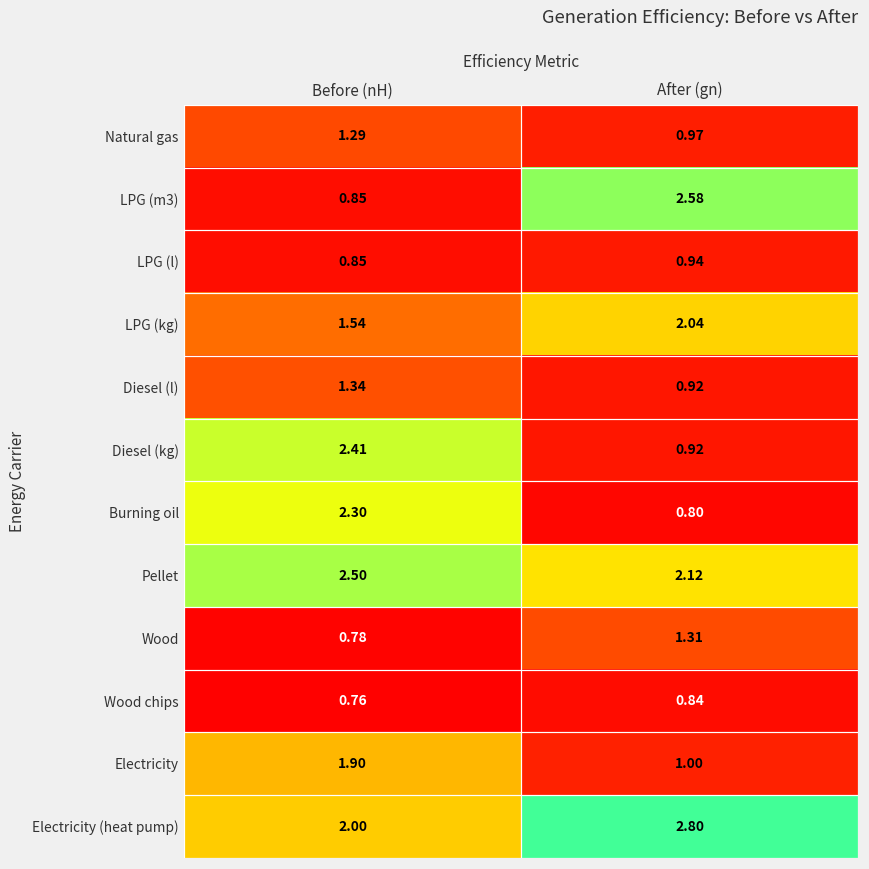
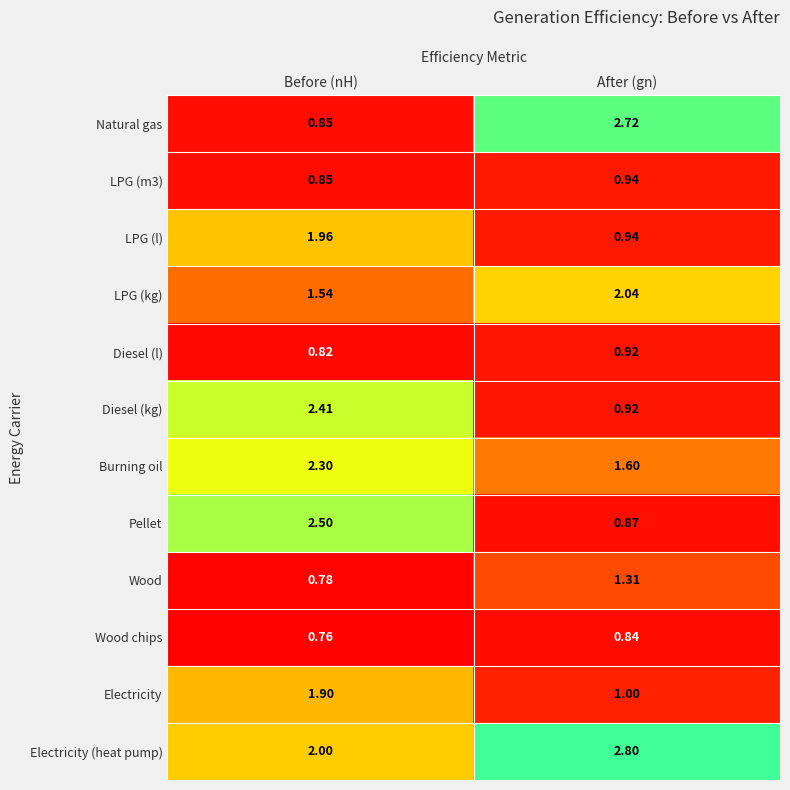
  {
    "Natural gas": {
-     "Before (nH)": 1.29,
-     "After (gn)": 0.97
+     "Before (nH)": 0.85,
+     "After (gn)": 2.72
    },
    "LPG (m3)": {
      "Before (nH)": 0.85,
-     "After (gn)": 2.58
+     "After (gn)": 0.94
    },
    "LPG (l)": {
-     "Before (nH)": 0.85,
+     "Before (nH)": 1.96,
      "After (gn)": 0.94
    },
    "LPG (kg)": {
      "Before (nH)": 1.54,
      "After (gn)": 2.04
    },
    "Diesel (l)": {
-     "Before (nH)": 1.34,
+     "Before (nH)": 0.82,
      "After (gn)": 0.92
    },
    "Diesel (kg)": {
      "Before (nH)": 2.41,
      "After (gn)": 0.92
    },
    "Burning oil": {
      "Before (nH)": 2.30,
-     "After (gn)": 0.80
+     "After (gn)": 1.60
    },
    "Pellet": {
      "Before (nH)": 2.50,
-     "After (gn)": 2.12
+     "After (gn)": 0.87
    },
    "Wood": {
      "Before (nH)": 0.78,
      "After (gn)": 1.31
    },
    "Wood chips": {
      "Before (nH)": 0.76,
      "After (gn)": 0.84
    },
    "Electricity": {
      "Before (nH)": 1.90,
      "After (gn)": 1.00
    },
    "Electricity (heat pump)": {
      "Before (nH)": 2.00,
      "After (gn)": 2.80
    }
  }
